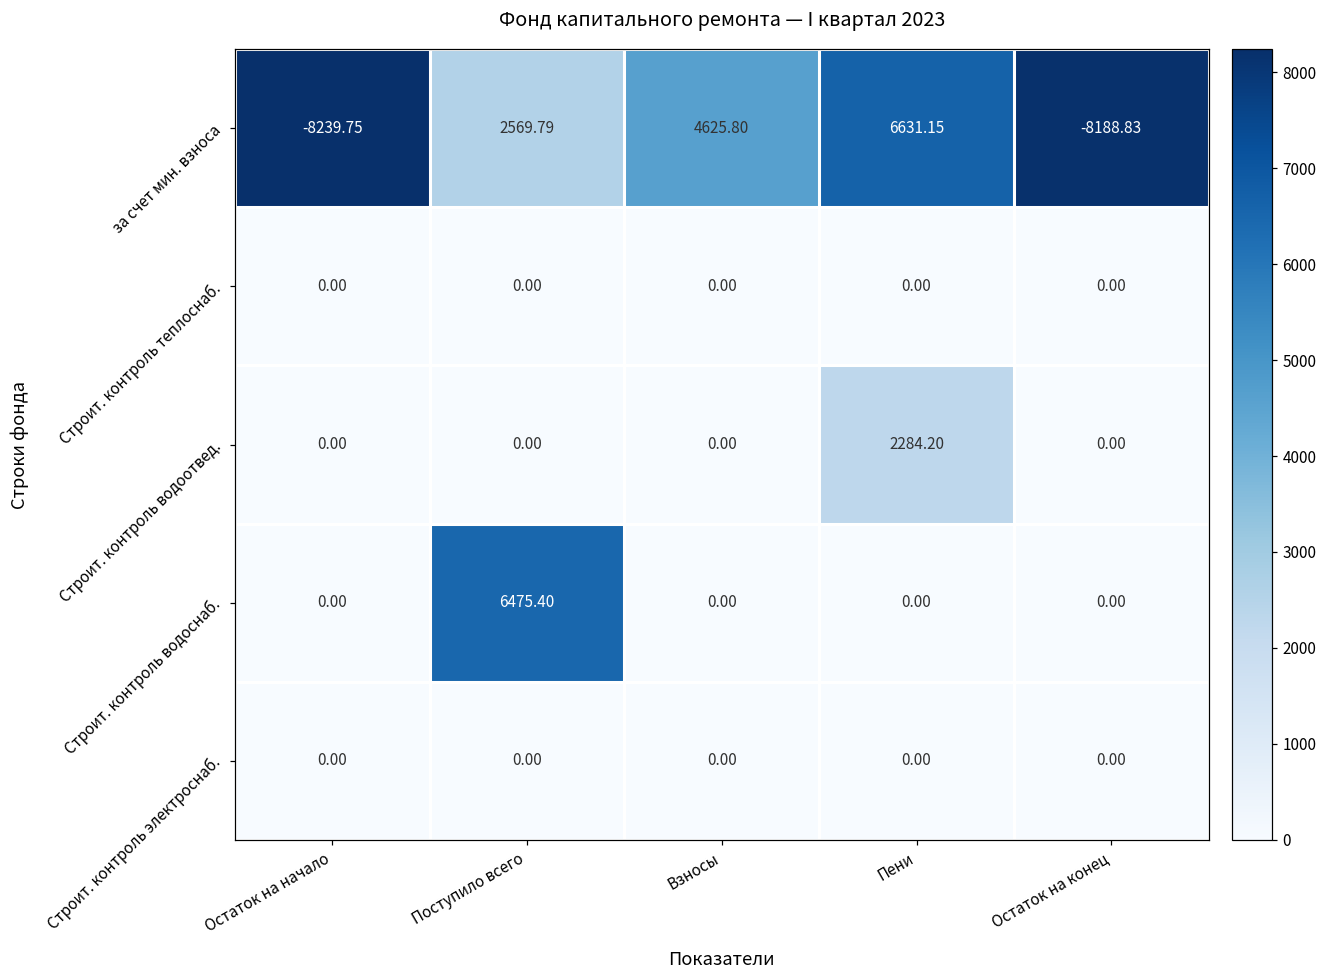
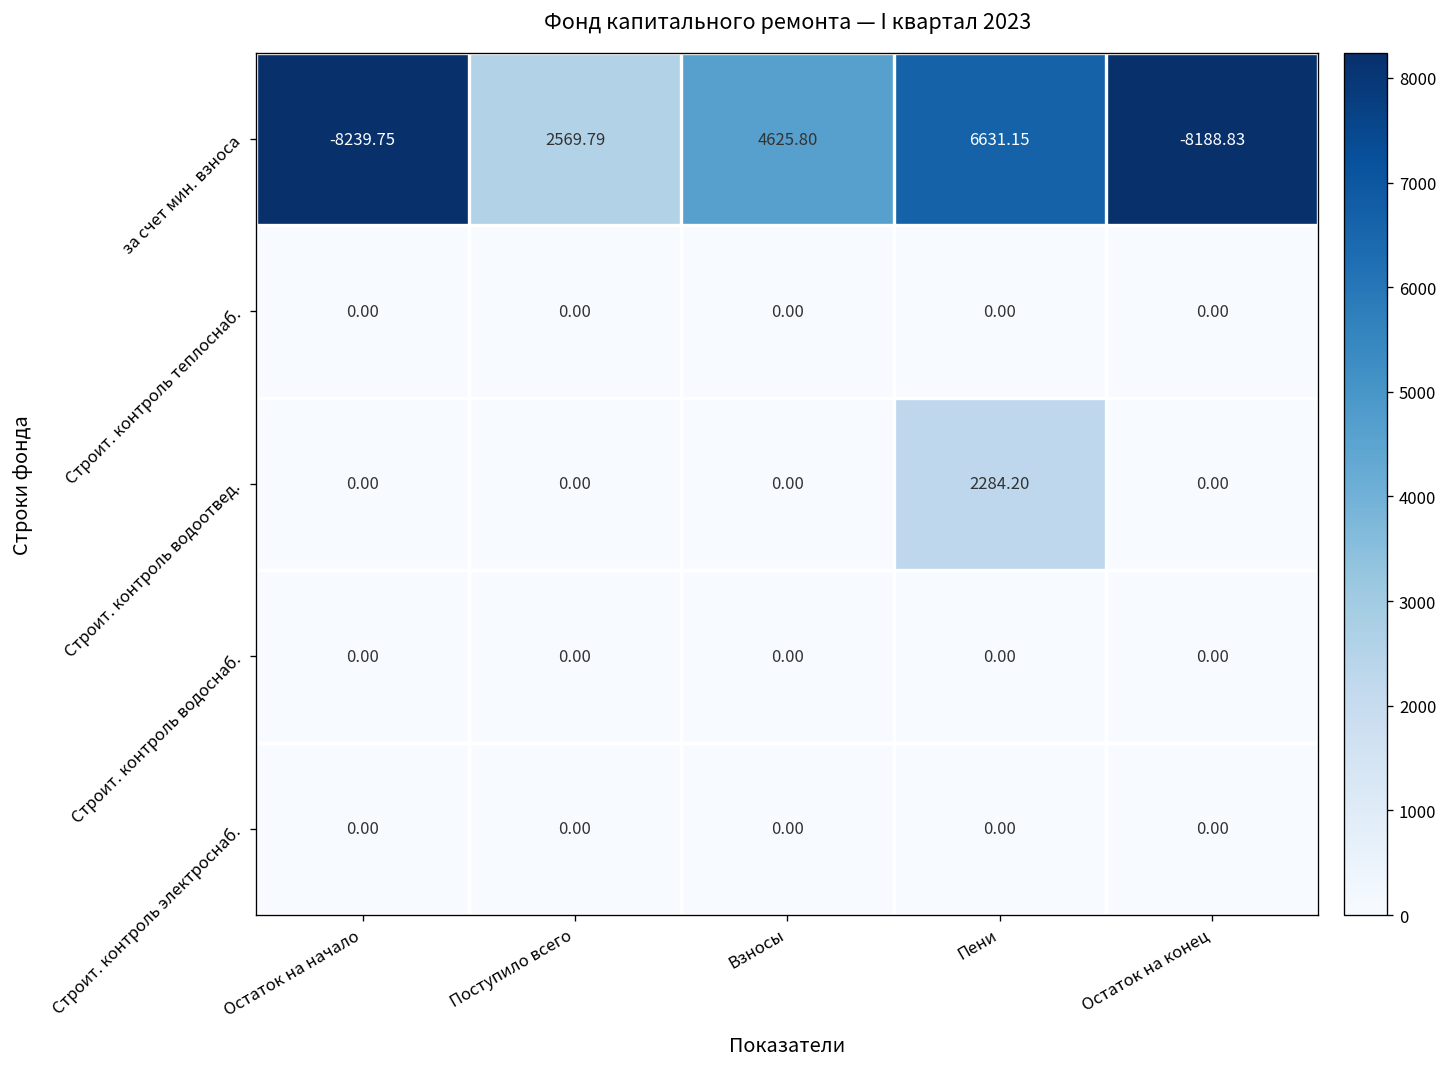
  {
    "за счет мин. взноса": {
      "Остаток на начало": -8239.75,
      "Поступило всего": 2569.79,
      "Взносы": 4625.80,
      "Пени": 6631.15,
      "Остаток на конец": -8188.83
    },
    "Строит. контроль теплоснаб.": {
      "Остаток на начало": 0.00,
      "Поступило всего": 0.00,
      "Взносы": 0.00,
      "Пени": 0.00,
      "Остаток на конец": 0.00
    },
    "Строит. контроль водоотвед.": {
      "Остаток на начало": 0.00,
      "Поступило всего": 0.00,
      "Взносы": 0.00,
      "Пени": 2284.20,
      "Остаток на конец": 0.00
    },
    "Строит. контроль водоснаб.": {
      "Остаток на начало": 0.00,
-     "Поступило всего": 6475.40,
+     "Поступило всего": 0.00,
      "Взносы": 0.00,
      "Пени": 0.00,
      "Остаток на конец": 0.00
    },
    "Строит. контроль электроснаб.": {
      "Остаток на начало": 0.00,
      "Поступило всего": 0.00,
      "Взносы": 0.00,
      "Пени": 0.00,
      "Остаток на конец": 0.00
    }
  }
